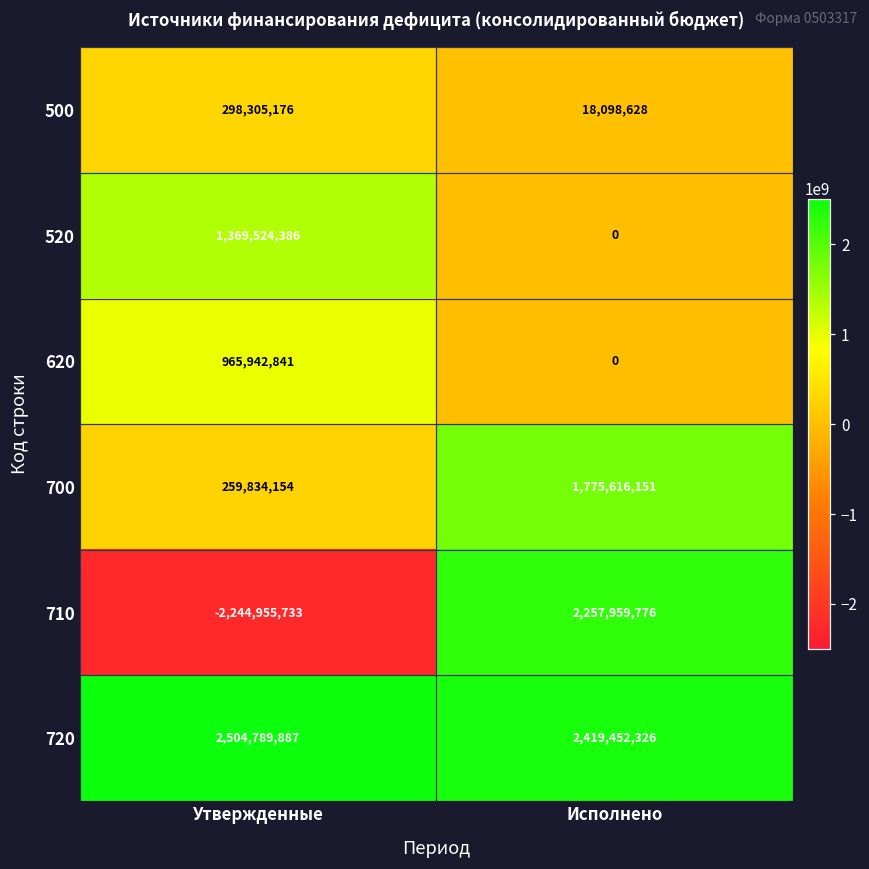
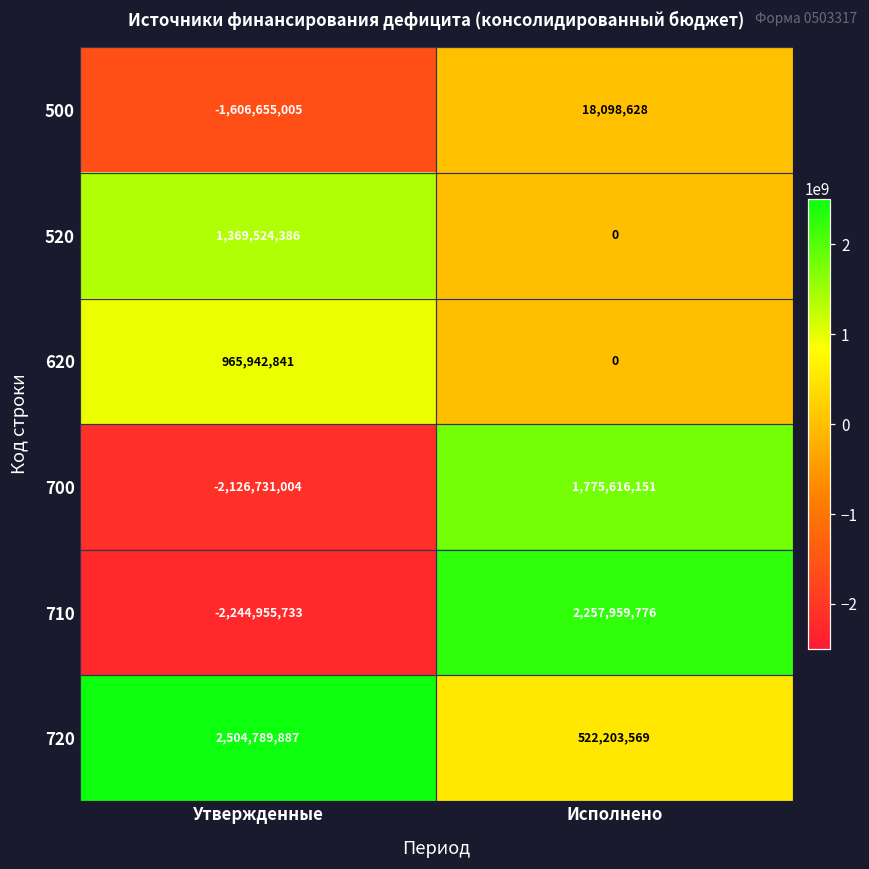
  {
    "500": {
-     "Утвержденные": "298,305,176",
+     "Утвержденные": "-1,606,655,005",
      "Исполнено": "18,098,628"
    },
    "520": {
      "Утвержденные": "1,369,524,386",
      "Исполнено": "0"
    },
    "620": {
      "Утвержденные": "965,942,841",
      "Исполнено": "0"
    },
    "700": {
-     "Утвержденные": "259,834,154",
+     "Утвержденные": "-2,126,731,004",
      "Исполнено": "1,775,616,151"
    },
    "710": {
      "Утвержденные": "-2,244,955,733",
      "Исполнено": "2,257,959,776"
    },
    "720": {
      "Утвержденные": "2,504,789,887",
-     "Исполнено": "2,419,452,326"
+     "Исполнено": "522,203,569"
    }
  }
